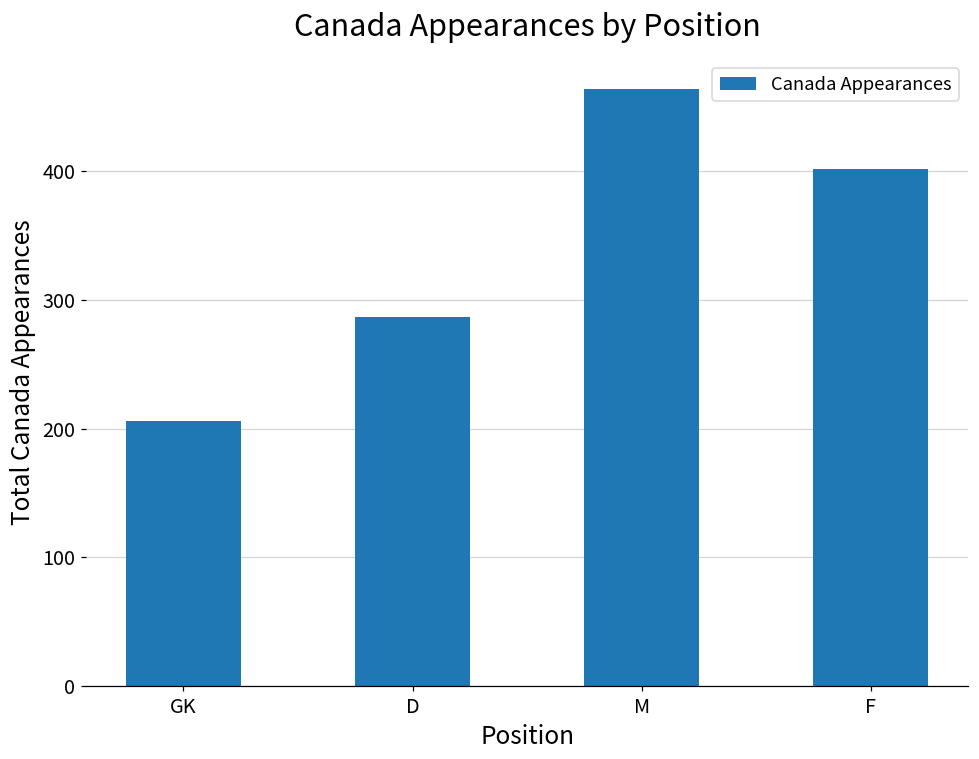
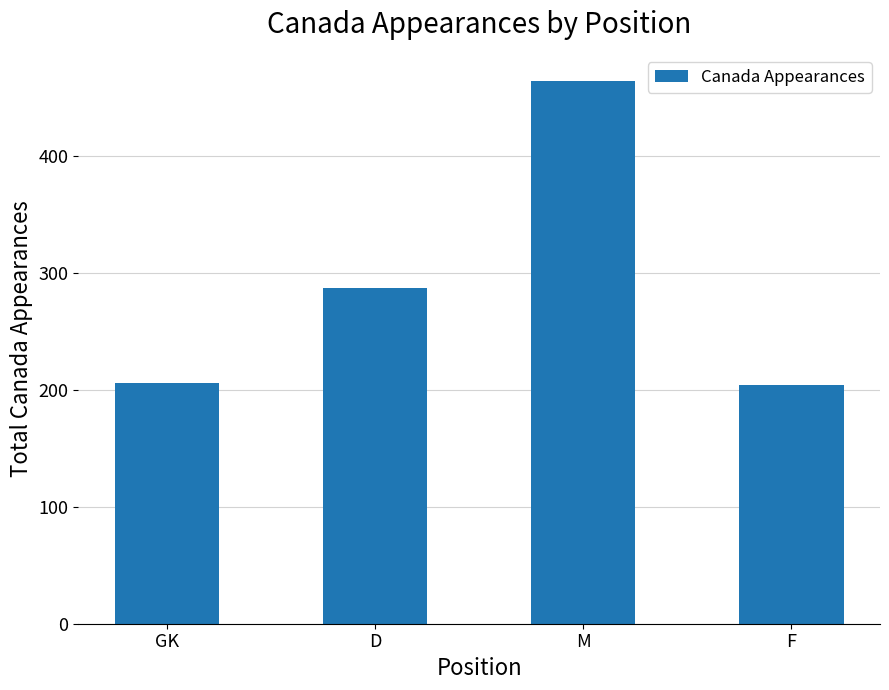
  {
    "GK": 206,
    "D": 287,
    "M": 464,
-   "F": 402
+   "F": 204
  }
